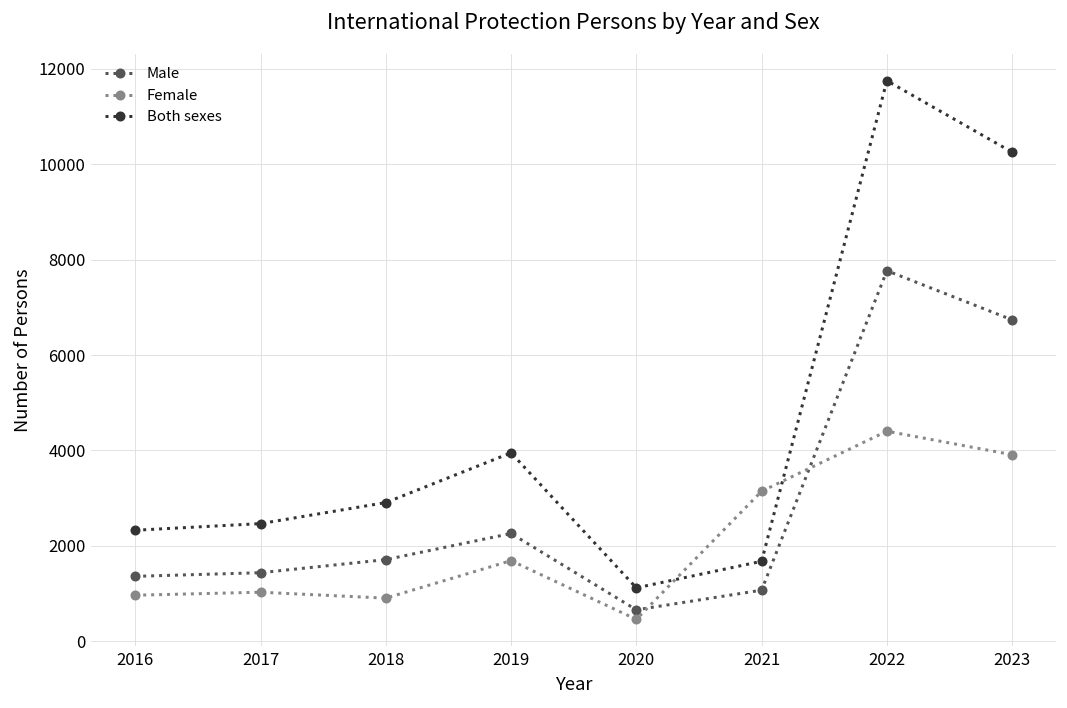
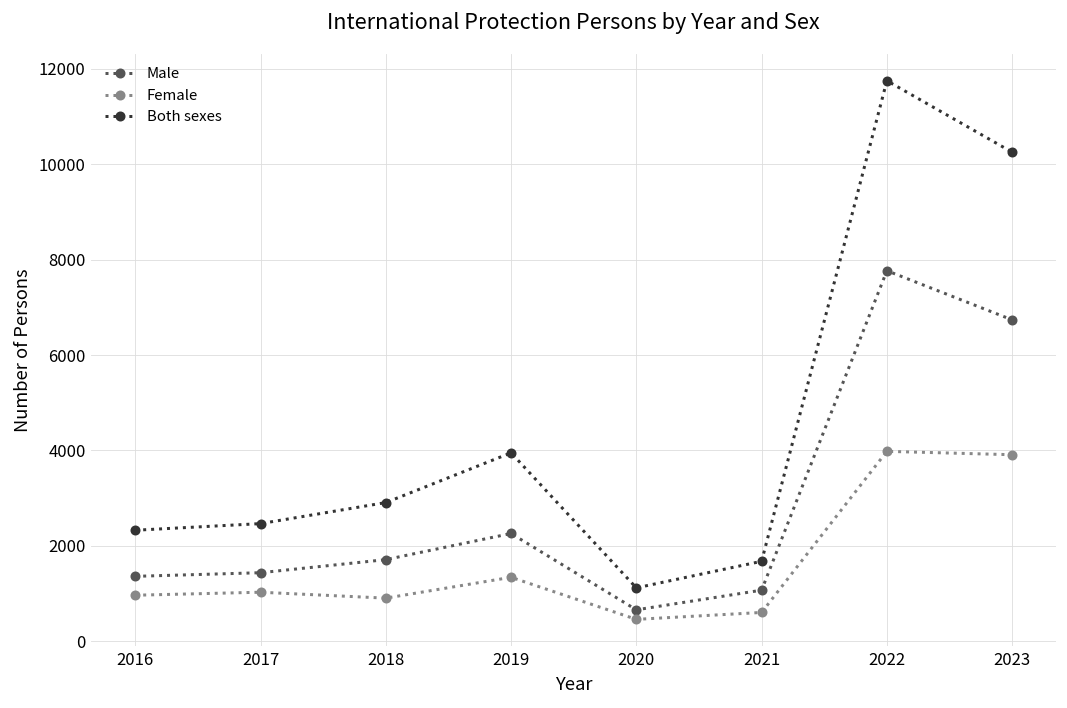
  {
    "Female": {
      "2016": 1000,
      "2017": 1000,
      "2018": 900,
-     "2019": 1700,
+     "2019": 1300,
      "2020": 500,
-     "2021": 3100,
-     "2022": 4400,
+     "2021": 600,
+     "2022": 4000,
      "2023": 3900
    }
  }
